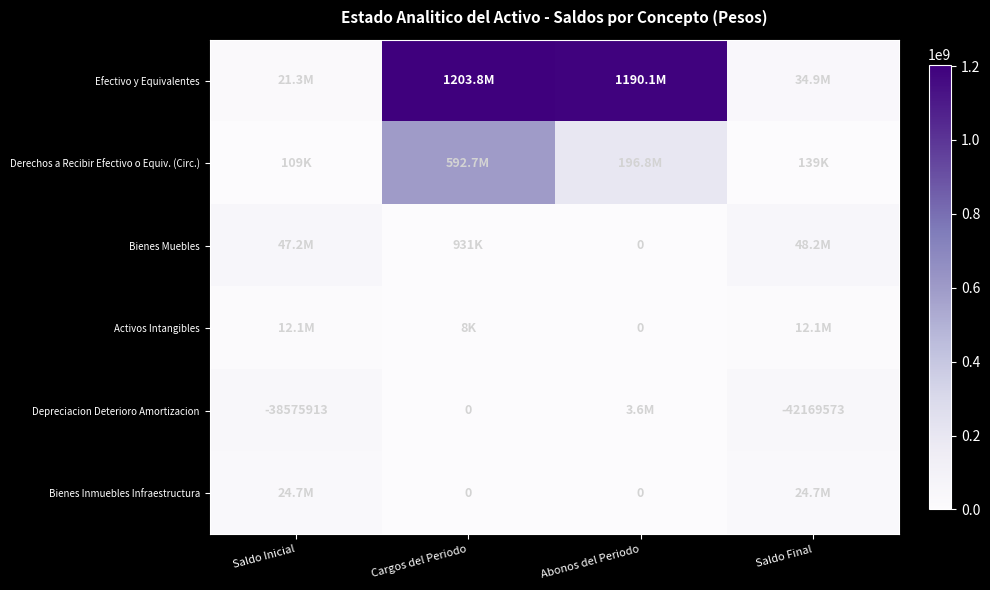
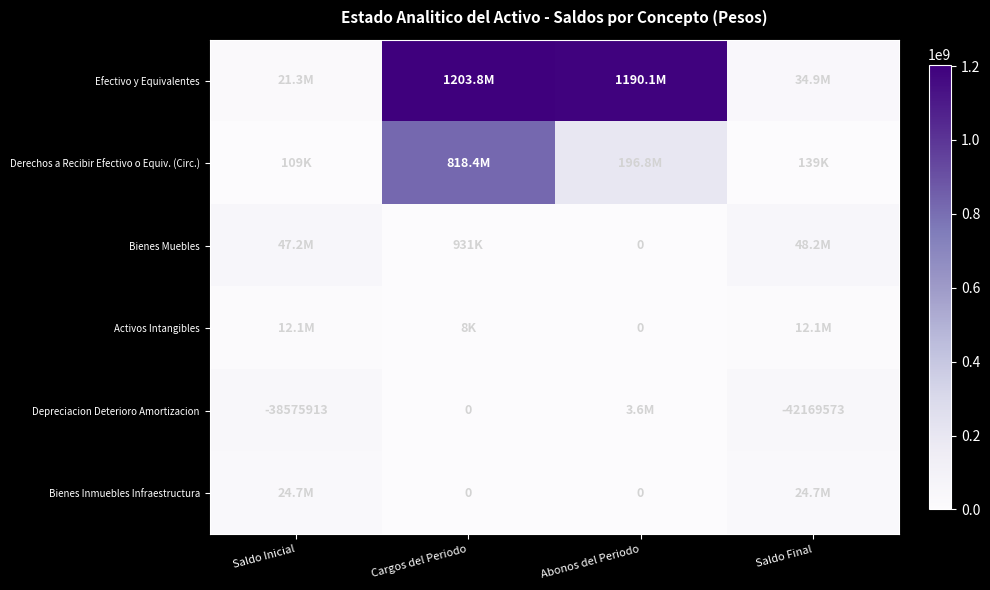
  {
    "Efectivo y Equivalentes": {
      "Cargos del Periodo": "1203.8M",
      "Abonos del Periodo": "1190.1M"
    },
    "Derechos a Recibir Efectivo o Equiv. (Circ.)": {
-     "Cargos del Periodo": "592.7M"
+     "Cargos del Periodo": "818.4M"
    }
  }
